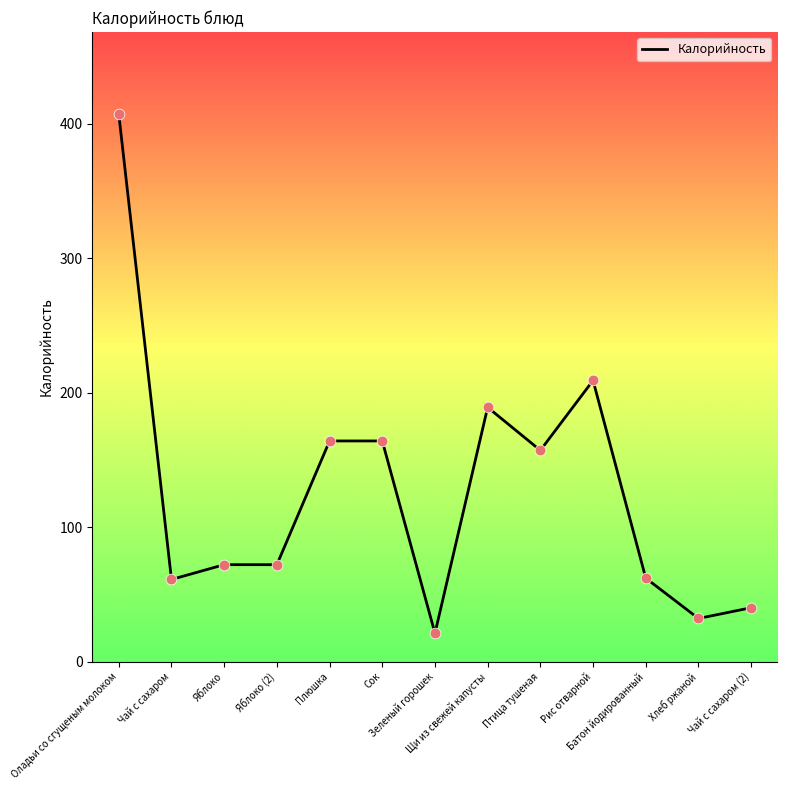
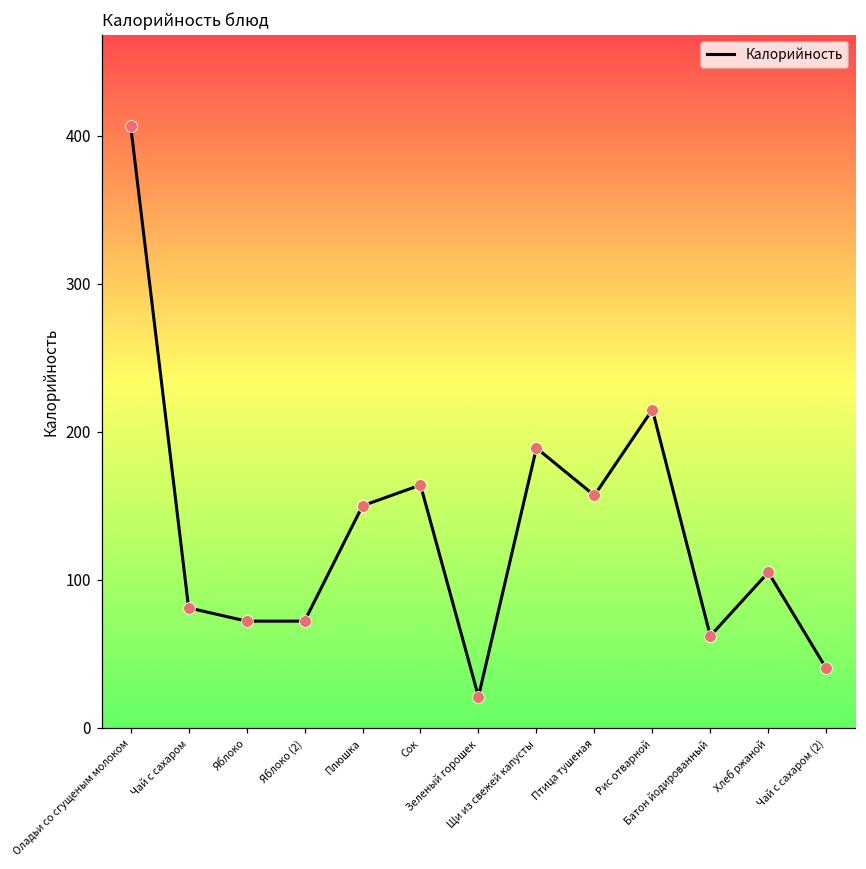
  {
    "Оладьи со сгущеным молоком": 407,
-   "Чай с сахаром": 61,
+   "Чай с сахаром": 81,
    "Яблоко": 72,
    "Яблоко (2)": 72,
-   "Плюшка": 164,
+   "Плюшка": 150,
    "Сок": 164,
    "Зеленый горошек": 21,
    "Щи из свежей капусты": 189,
    "Птица тушеная": 157,
-   "Рис отварной": 209,
+   "Рис отварной": 215,
    "Батон йодированный": 62,
-   "Хлеб ржаной": 32,
+   "Хлеб ржаной": 105,
    "Чай с сахаром (2)": 40
  }
